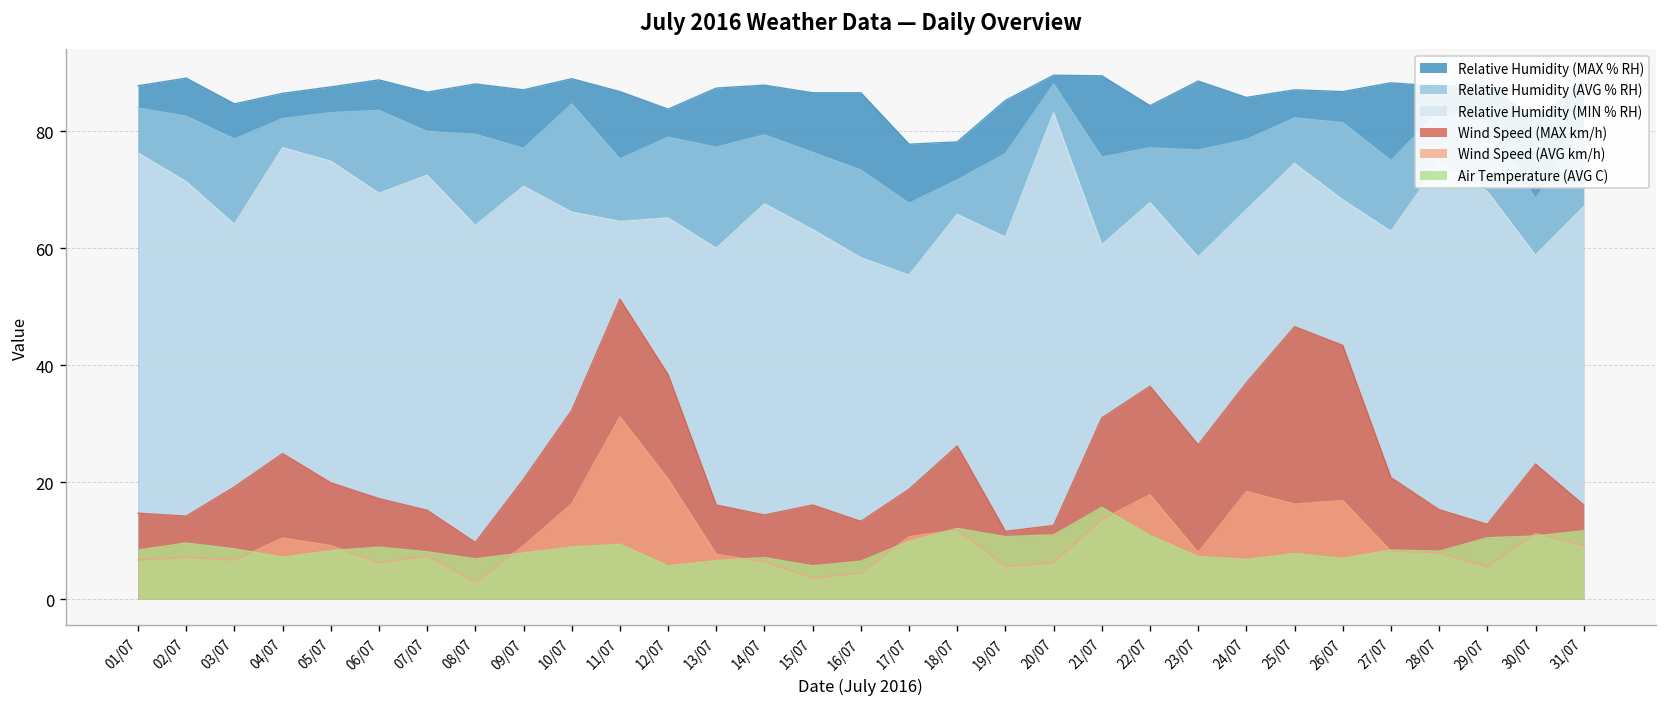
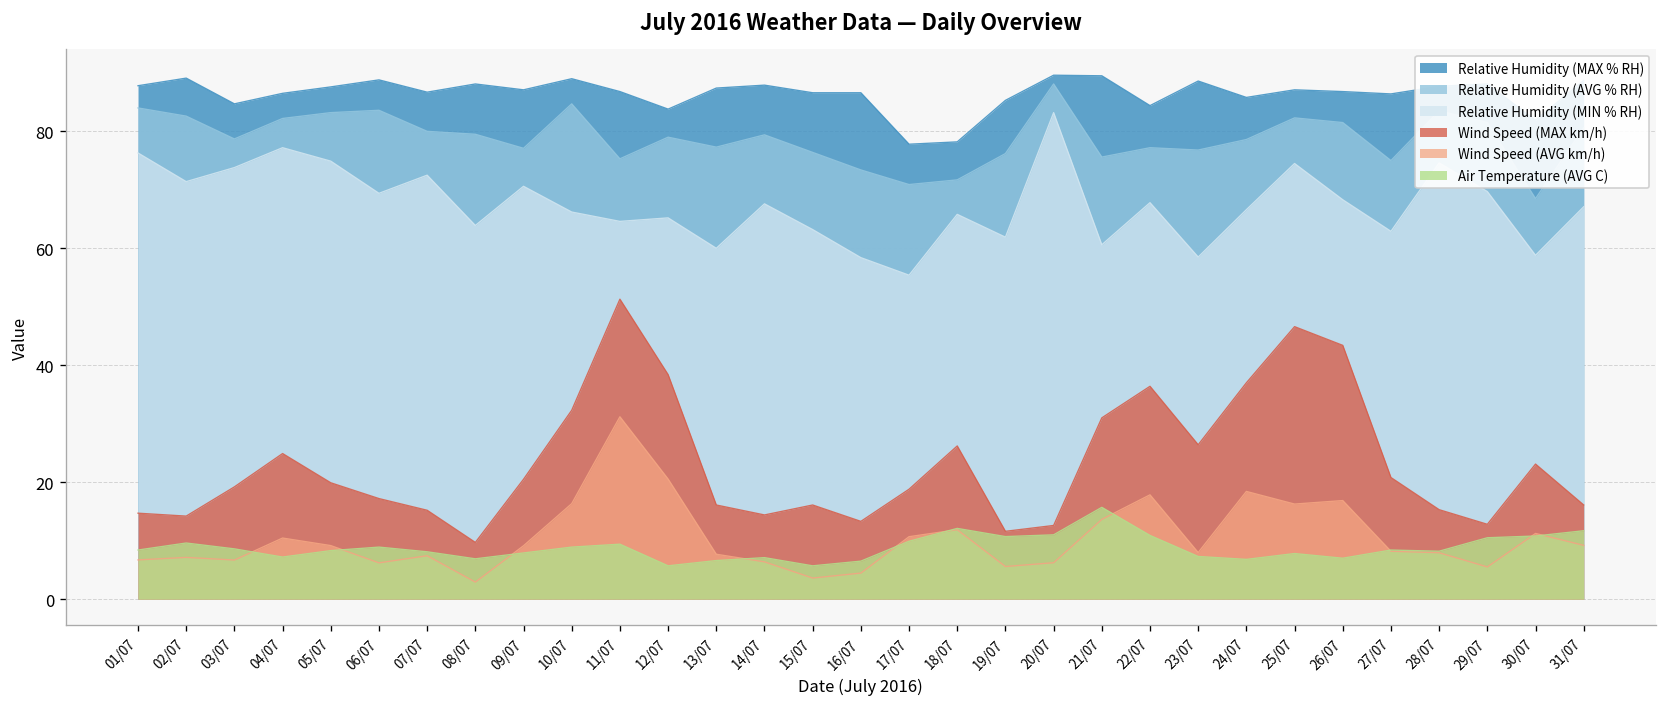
  {
    "Relative Humidity (MAX % RH)": {
      "01/07": 88,
      "02/07": 89,
      "03/07": 85,
      "04/07": 87,
      "05/07": 88,
      "06/07": 89,
      "07/07": 87,
      "08/07": 88,
      "09/07": 87,
      "10/07": 89,
      "11/07": 87,
      "12/07": 84,
      "13/07": 87,
      "14/07": 88,
      "15/07": 87,
      "16/07": 87,
      "17/07": 78,
      "18/07": 78,
      "19/07": 85,
      "20/07": 90,
      "21/07": 90,
      "22/07": 84,
      "23/07": 89,
      "24/07": 86,
      "25/07": 87,
      "26/07": 87,
-     "27/07": 88
+     "27/07": 86
    },
    "Relative Humidity (AVG % RH)": {
      "01/07": 84,
      "02/07": 83,
      "03/07": 79,
      "04/07": 82,
      "05/07": 83,
      "06/07": 84,
      "07/07": 80,
      "08/07": 80,
      "09/07": 77,
      "10/07": 85,
      "11/07": 75,
      "12/07": 79,
      "13/07": 77,
      "14/07": 79,
      "15/07": 76,
      "16/07": 73,
-     "17/07": 68,
+     "17/07": 71,
      "18/07": 72,
      "19/07": 76,
      "20/07": 88,
      "21/07": 76,
      "22/07": 77,
      "23/07": 77,
      "24/07": 79,
      "25/07": 82,
      "26/07": 82,
      "27/07": 75,
      "30/07": 69
    },
    "Relative Humidity (MIN % RH)": {
      "01/07": 76,
      "02/07": 71,
-     "03/07": 64,
+     "03/07": 74,
      "04/07": 77,
      "05/07": 75,
      "06/07": 69,
      "07/07": 73,
      "08/07": 64,
      "09/07": 71,
      "10/07": 66,
      "11/07": 65,
      "12/07": 65,
      "13/07": 60,
      "14/07": 68,
      "15/07": 63,
      "16/07": 58,
      "17/07": 55,
      "18/07": 66,
      "19/07": 62,
      "20/07": 83,
      "21/07": 61,
      "22/07": 68,
      "23/07": 59,
      "24/07": 67,
      "25/07": 75,
      "26/07": 68,
      "27/07": 63,
      "29/07": 70,
      "30/07": 59,
      "31/07": 67
    },
    "Wind Speed (MAX km/h)": {
      "01/07": 15,
      "02/07": 14,
      "03/07": 19,
      "04/07": 25,
      "05/07": 20,
      "06/07": 17,
      "07/07": 15,
      "08/07": 10,
      "09/07": 21,
      "10/07": 32,
      "11/07": 51,
      "12/07": 38,
      "13/07": 16,
      "14/07": 14,
      "15/07": 16,
      "16/07": 13,
      "17/07": 19,
      "18/07": 26,
      "19/07": 12,
      "20/07": 13,
      "21/07": 31,
      "22/07": 36,
      "23/07": 26,
      "24/07": 37,
      "25/07": 47,
      "26/07": 43,
      "27/07": 21,
      "28/07": 15,
      "29/07": 13,
      "30/07": 23,
      "31/07": 16
    },
    "Wind Speed (AVG km/h)": {
      "01/07": 7,
      "02/07": 7,
      "03/07": 7,
      "04/07": 10,
      "05/07": 9,
      "06/07": 6,
      "07/07": 7,
      "08/07": 3,
      "09/07": 9,
      "10/07": 16,
      "11/07": 31,
      "12/07": 21,
      "13/07": 8,
      "14/07": 6,
      "15/07": 4,
      "16/07": 4,
      "17/07": 11,
      "19/07": 6,
      "20/07": 6,
      "21/07": 14,
      "22/07": 18,
      "23/07": 8,
      "24/07": 18,
      "25/07": 16,
      "26/07": 17,
      "29/07": 6,
      "31/07": 9
    },
    "Air Temperature (AVG C)": {
      "01/07": 8,
      "02/07": 10,
      "03/07": 9,
      "04/07": 7,
      "05/07": 8,
      "06/07": 9,
      "07/07": 8,
      "08/07": 7,
      "09/07": 8,
      "10/07": 9,
      "11/07": 9,
      "12/07": 6,
      "13/07": 7,
      "14/07": 7,
      "15/07": 6,
      "16/07": 7,
      "17/07": 10,
      "19/07": 11,
      "20/07": 11,
      "21/07": 16,
      "22/07": 11,
      "23/07": 7,
      "24/07": 7,
      "25/07": 8,
      "26/07": 7,
      "29/07": 11,
      "31/07": 12
    }
  }
